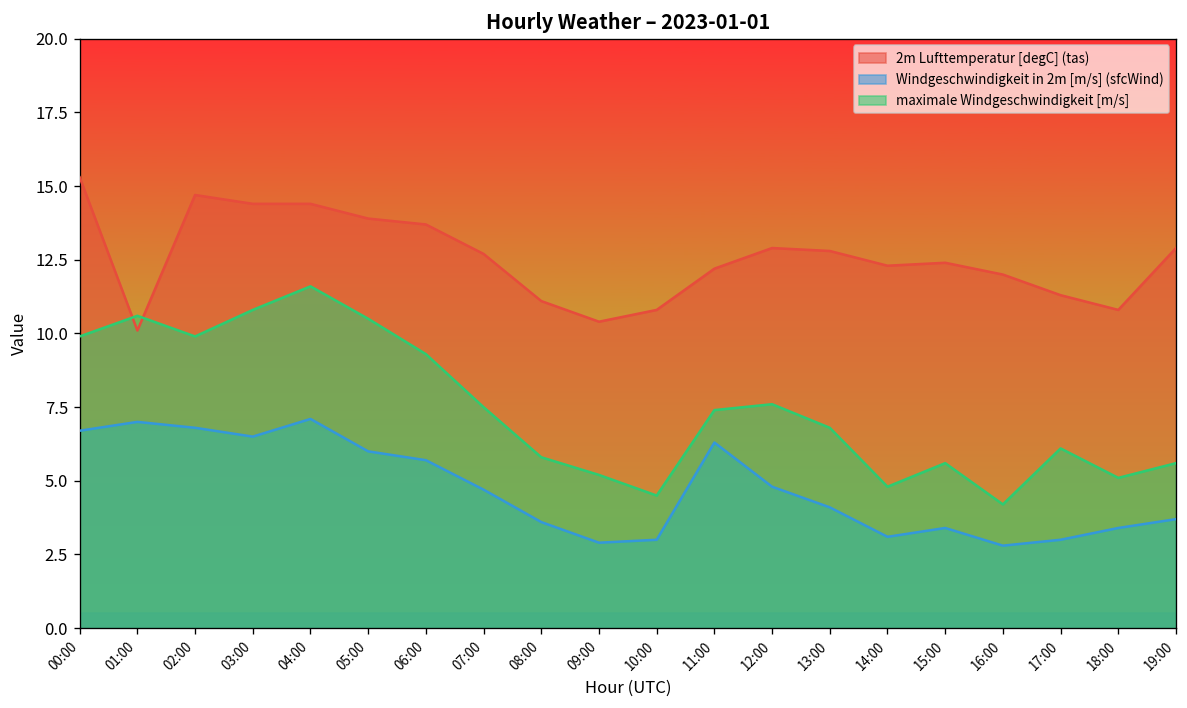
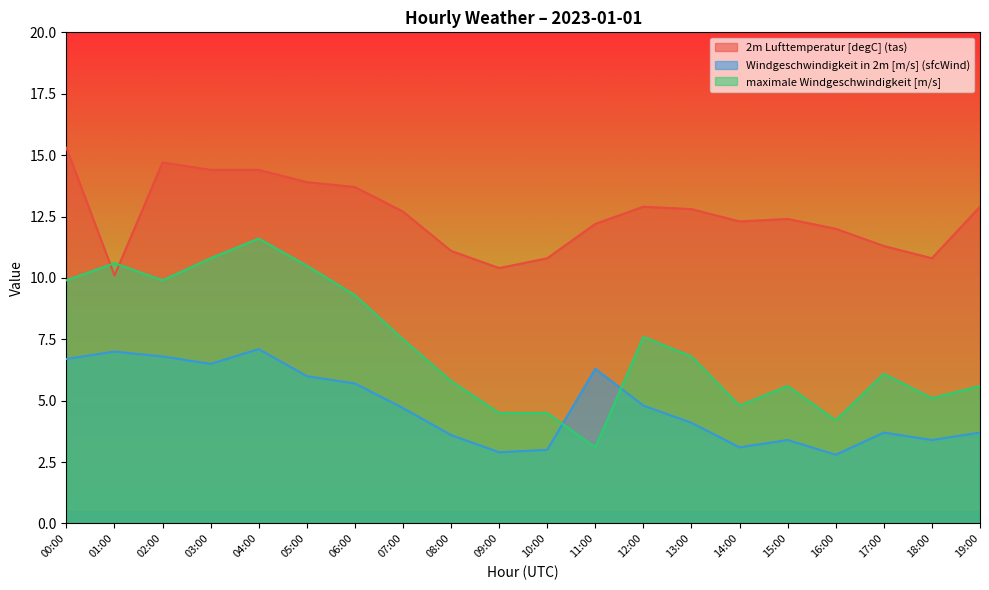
  {
    "2m Lufttemperatur [degC] (tas)": {
      "00:00": 15.3,
      "01:00": 10.1,
      "02:00": 14.7,
      "03:00": 14.4,
      "04:00": 14.4,
      "05:00": 13.9,
      "06:00": 13.7,
      "07:00": 12.7,
      "08:00": 11.1,
      "09:00": 10.4,
      "10:00": 10.8,
      "11:00": 12.2,
      "12:00": 12.9,
      "13:00": 12.8,
      "14:00": 12.3,
      "15:00": 12.4,
      "16:00": 12.0,
      "17:00": 11.3,
      "18:00": 10.8,
      "19:00": 12.9
    },
    "Windgeschwindigkeit in 2m [m/s] (sfcWind)": {
      "00:00": 6.7,
      "01:00": 7.0,
      "02:00": 6.8,
      "03:00": 6.5,
      "04:00": 7.1,
      "05:00": 6.0,
      "06:00": 5.7,
      "07:00": 4.7,
      "08:00": 3.6,
      "09:00": 2.9,
      "10:00": 3.0,
      "11:00": 6.3,
      "12:00": 4.8,
      "13:00": 4.1,
      "14:00": 3.1,
      "15:00": 3.4,
      "16:00": 2.8,
-     "17:00": 3.0,
+     "17:00": 3.7,
      "18:00": 3.4,
      "19:00": 3.7
    },
    "maximale Windgeschwindigkeit [m/s]": {
      "00:00": 9.9,
      "01:00": 10.6,
      "02:00": 9.9,
      "03:00": 10.8,
      "04:00": 11.6,
      "05:00": 10.5,
      "06:00": 9.3,
      "07:00": 7.5,
      "08:00": 5.8,
-     "09:00": 5.2,
+     "09:00": 4.5,
      "10:00": 4.5,
-     "11:00": 7.4,
+     "11:00": 3.1,
      "12:00": 7.6,
      "13:00": 6.8,
      "14:00": 4.8,
      "15:00": 5.6,
      "16:00": 4.2,
      "17:00": 6.1,
      "18:00": 5.1,
      "19:00": 5.6
    }
  }
